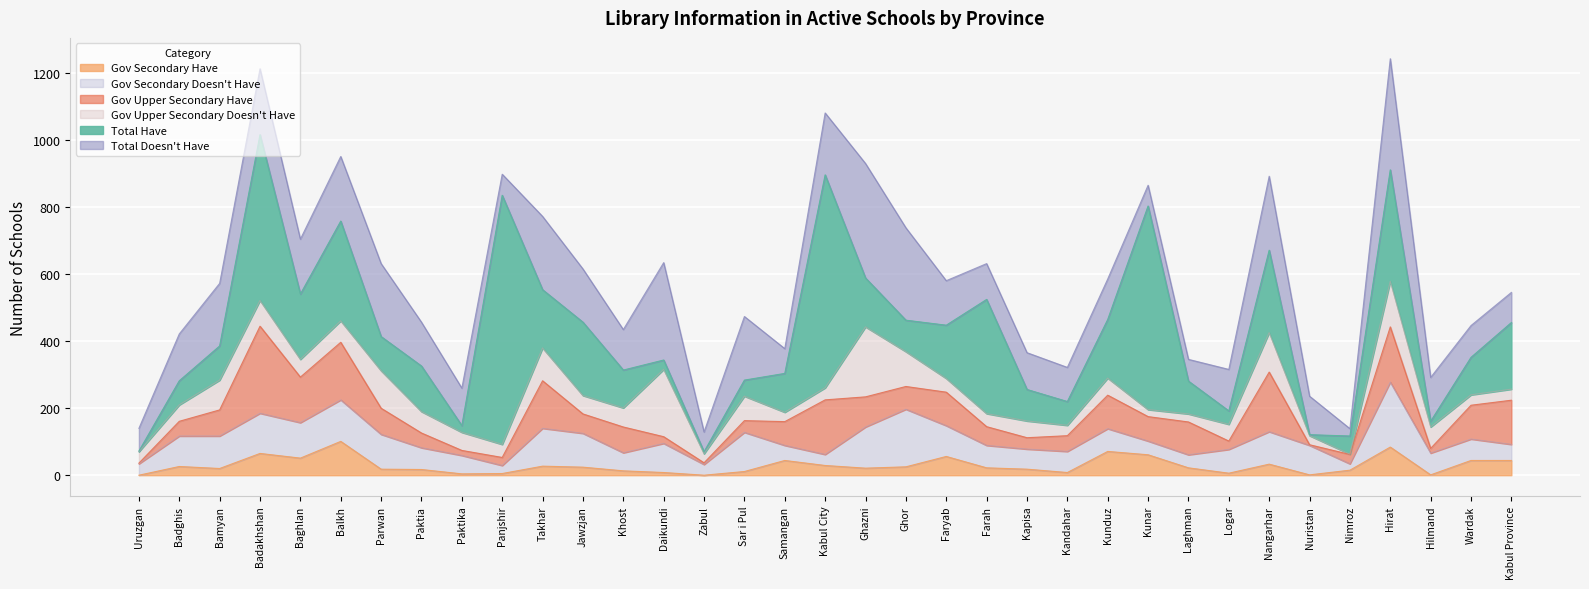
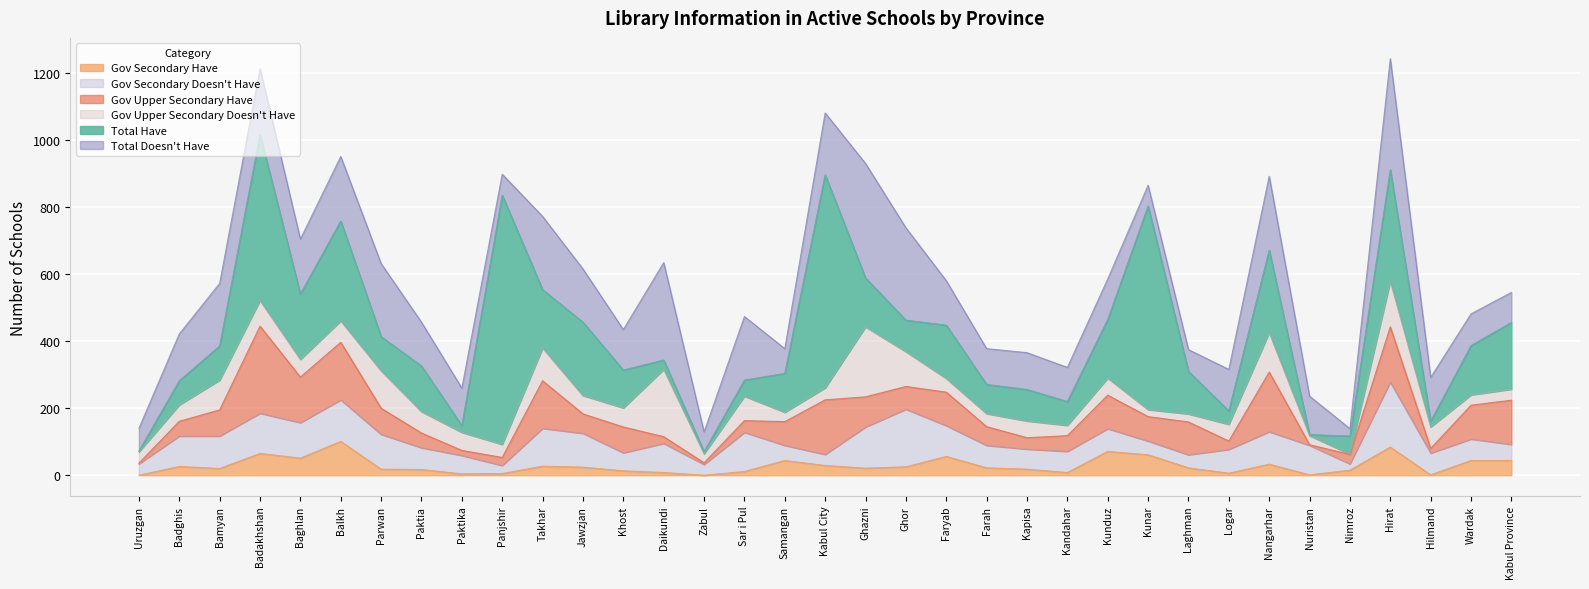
  {
    "Total Have": {
      "Badghis": 70,
      "Bamyan": 100,
      "Baghlan": 200,
      "Balkh": 300,
      "Parwan": 100,
      "Paktia": 140,
      "Paktika": 20,
      "Panjshir": 740,
      "Takhar": 170,
      "Jawzjan": 220,
      "Khost": 110,
      "Daikundi": 30,
      "Sar i Pul": 50,
      "Samangan": 120,
      "Kabul City": 640,
      "Ghazni": 150,
      "Ghor": 90,
      "Faryab": 160,
-     "Farah": 340,
+     "Farah": 90,
      "Kapisa": 90,
      "Kandahar": 70,
      "Kunduz": 180,
      "Kunar": 610,
-     "Laghman": 100,
+     "Laghman": 130,
      "Logar": 40,
      "Nangarhar": 250,
      "Nimroz": 50,
      "Hirat": 330,
      "Hilmand": 20,
-     "Wardak": 110,
+     "Wardak": 150,
      "Kabul Province": 200
    }
  }
